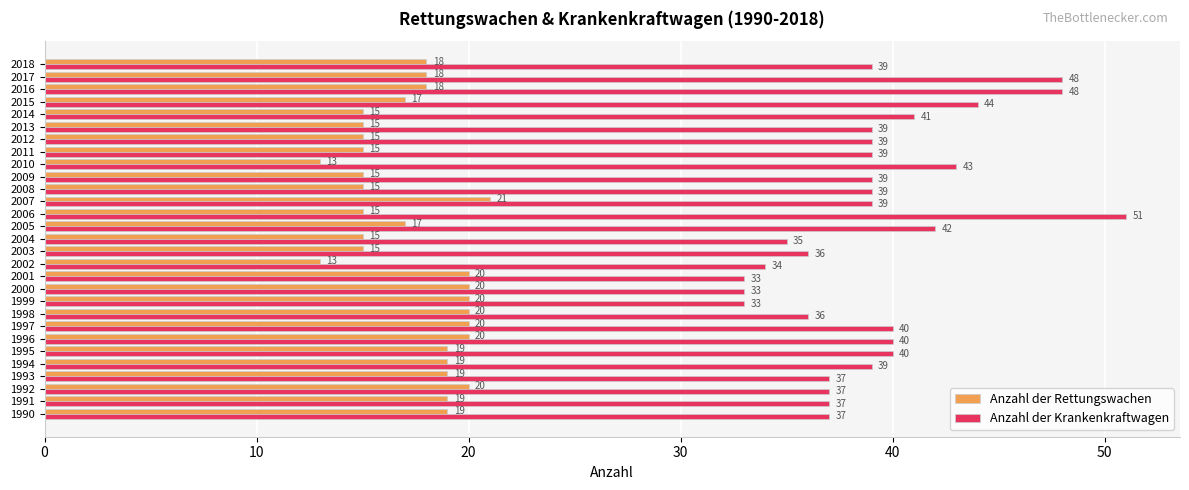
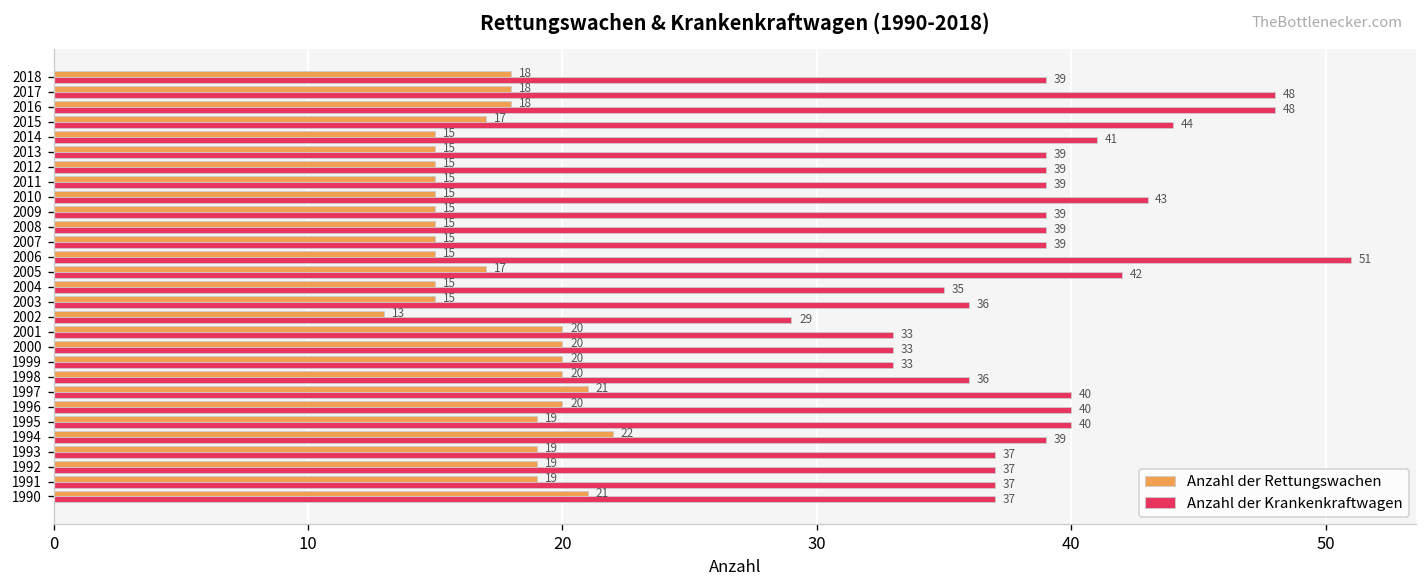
  {
    "Anzahl der Rettungswachen": {
      "2018": 18,
      "2017": 18,
      "2016": 18,
      "2015": 17,
      "2014": 15,
      "2013": 15,
      "2012": 15,
      "2011": 15,
-     "2010": 13,
+     "2010": 15,
      "2009": 15,
      "2008": 15,
-     "2007": 21,
+     "2007": 15,
      "2006": 15,
      "2005": 17,
      "2004": 15,
      "2003": 15,
      "2002": 13,
      "2001": 20,
      "2000": 20,
      "1999": 20,
      "1998": 20,
-     "1997": 20,
+     "1997": 21,
      "1996": 20,
      "1995": 19,
-     "1994": 19,
+     "1994": 22,
      "1993": 19,
-     "1992": 20,
+     "1992": 19,
      "1991": 19,
-     "1990": 19
+     "1990": 21
    },
    "Anzahl der Krankenkraftwagen": {
      "2018": 39,
      "2017": 48,
      "2016": 48,
      "2015": 44,
      "2014": 41,
      "2013": 39,
      "2012": 39,
      "2011": 39,
      "2010": 43,
      "2009": 39,
      "2008": 39,
      "2007": 39,
      "2006": 51,
      "2005": 42,
      "2004": 35,
      "2003": 36,
-     "2002": 34,
+     "2002": 29,
      "2001": 33,
      "2000": 33,
      "1999": 33,
      "1998": 36,
      "1997": 40,
      "1996": 40,
      "1995": 40,
      "1994": 39,
      "1993": 37,
      "1992": 37,
      "1991": 37,
      "1990": 37
    }
  }
